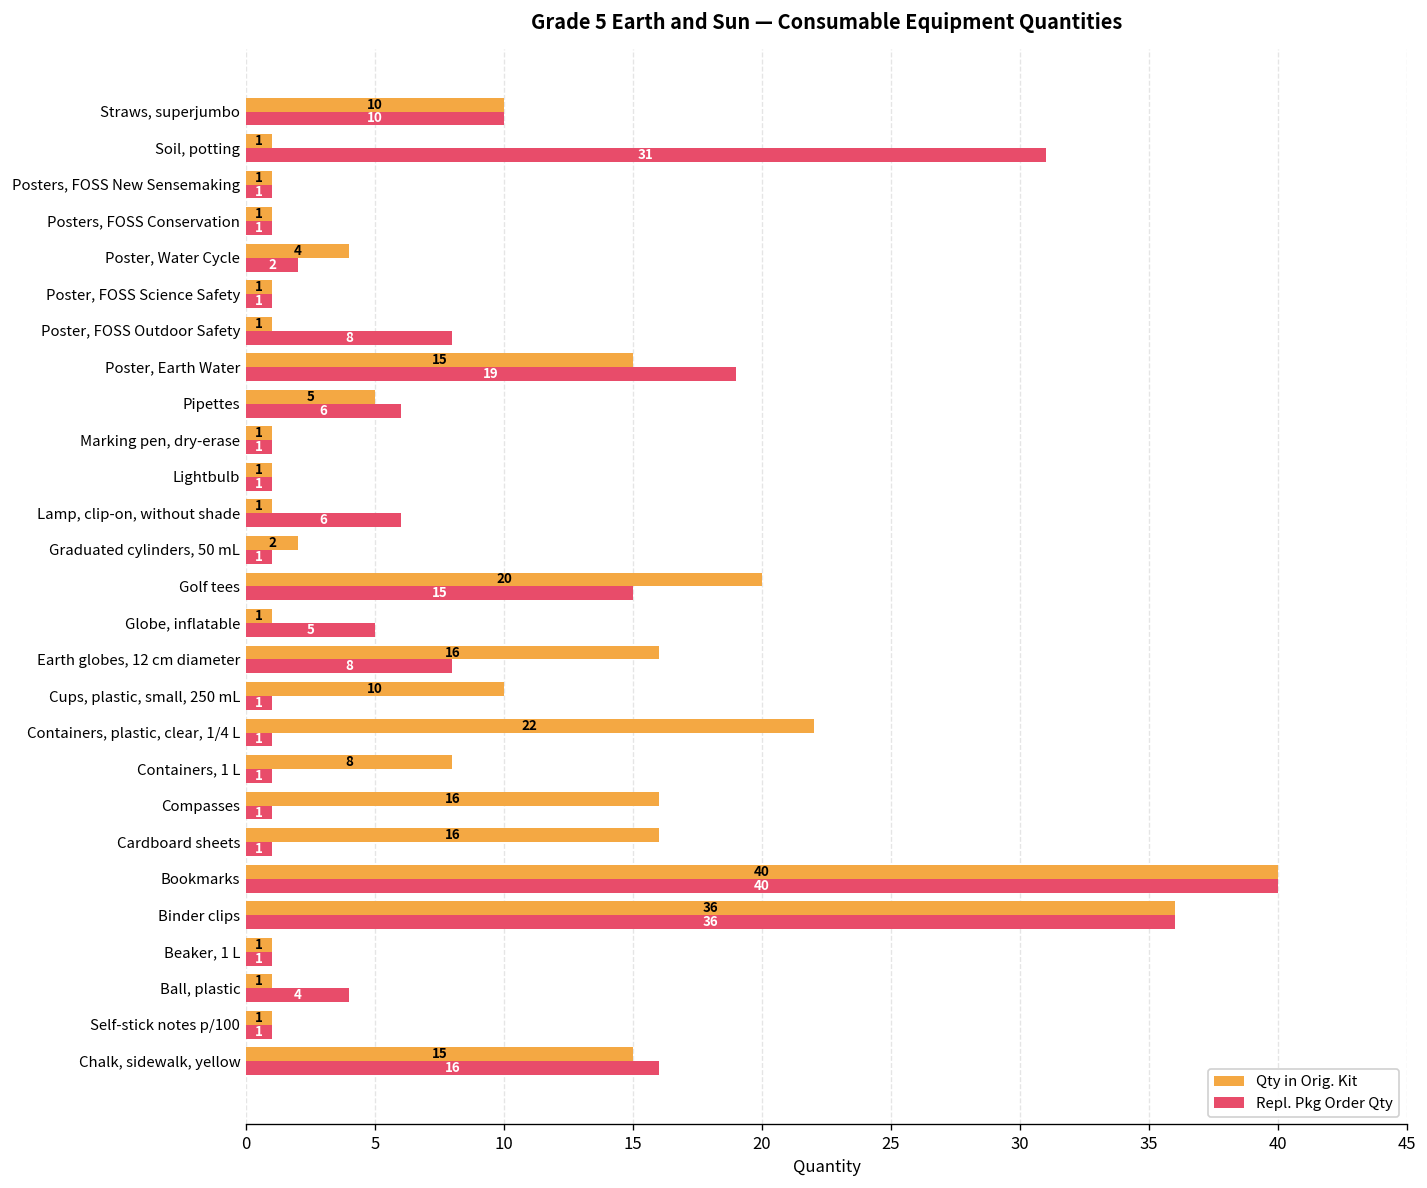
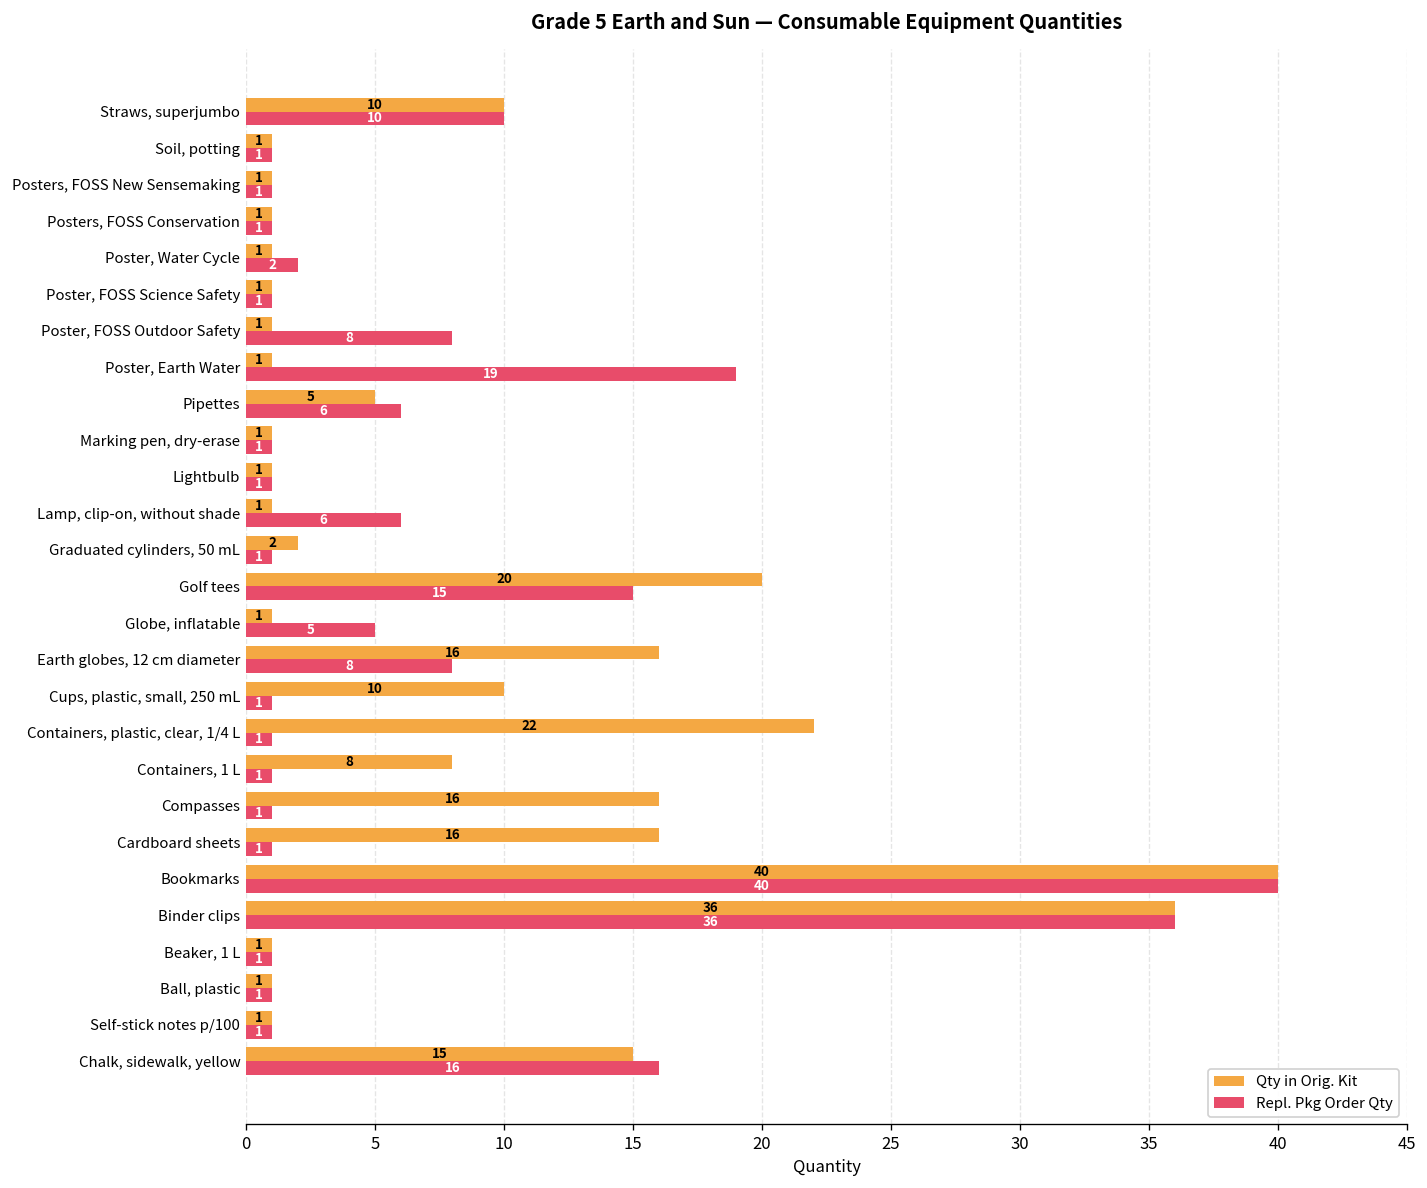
  {
    "Qty in Orig. Kit": {
      "Straws, superjumbo": 10,
      "Soil, potting": 1,
      "Posters, FOSS New Sensemaking": 1,
      "Posters, FOSS Conservation": 1,
-     "Poster, Water Cycle": 4,
+     "Poster, Water Cycle": 1,
      "Poster, FOSS Science Safety": 1,
      "Poster, FOSS Outdoor Safety": 1,
-     "Poster, Earth Water": 15,
+     "Poster, Earth Water": 1,
      "Pipettes": 5,
      "Marking pen, dry-erase": 1,
      "Lightbulb": 1,
      "Lamp, clip-on, without shade": 1,
      "Graduated cylinders, 50 mL": 2,
      "Golf tees": 20,
      "Globe, inflatable": 1,
      "Earth globes, 12 cm diameter": 16,
      "Cups, plastic, small, 250 mL": 10,
      "Containers, plastic, clear, 1/4 L": 22,
      "Containers, 1 L": 8,
      "Compasses": 16,
      "Cardboard sheets": 16,
      "Bookmarks": 40,
      "Binder clips": 36,
      "Beaker, 1 L": 1,
      "Ball, plastic": 1,
      "Self-stick notes p/100": 1,
      "Chalk, sidewalk, yellow": 15
    },
    "Repl. Pkg Order Qty": {
      "Straws, superjumbo": 10,
-     "Soil, potting": 31,
+     "Soil, potting": 1,
      "Posters, FOSS New Sensemaking": 1,
      "Posters, FOSS Conservation": 1,
      "Poster, Water Cycle": 2,
      "Poster, FOSS Science Safety": 1,
      "Poster, FOSS Outdoor Safety": 8,
      "Poster, Earth Water": 19,
      "Pipettes": 6,
      "Marking pen, dry-erase": 1,
      "Lightbulb": 1,
      "Lamp, clip-on, without shade": 6,
      "Graduated cylinders, 50 mL": 1,
      "Golf tees": 15,
      "Globe, inflatable": 5,
      "Earth globes, 12 cm diameter": 8,
      "Cups, plastic, small, 250 mL": 1,
      "Containers, plastic, clear, 1/4 L": 1,
      "Containers, 1 L": 1,
      "Compasses": 1,
      "Cardboard sheets": 1,
      "Bookmarks": 40,
      "Binder clips": 36,
      "Beaker, 1 L": 1,
-     "Ball, plastic": 4,
+     "Ball, plastic": 1,
      "Self-stick notes p/100": 1,
      "Chalk, sidewalk, yellow": 16
    }
  }
